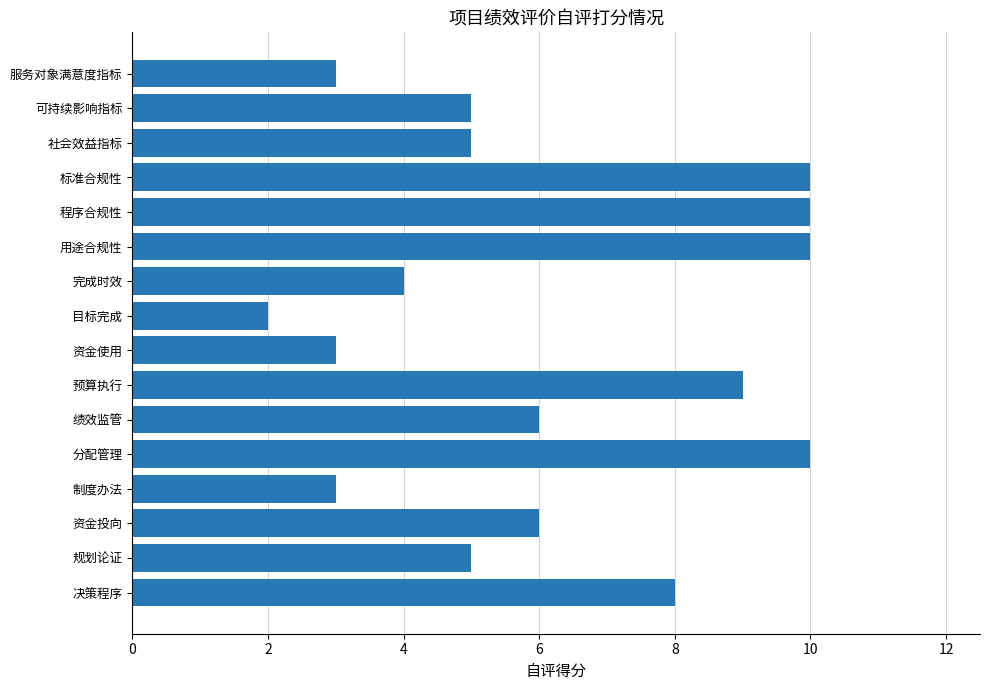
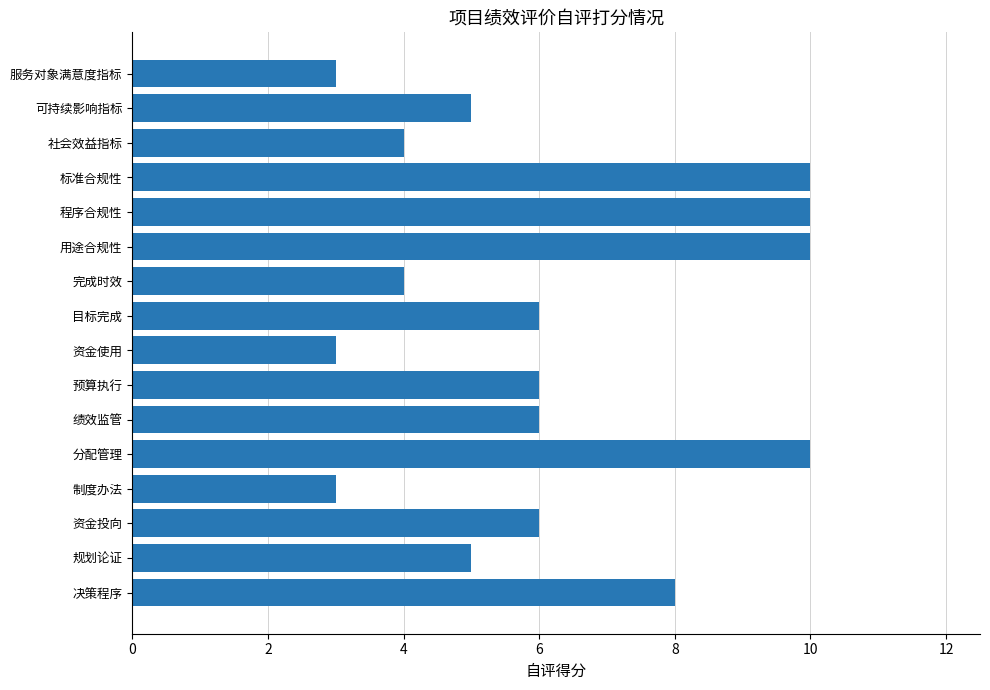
  {
    "服务对象满意度指标": 3,
    "可持续影响指标": 5,
-   "社会效益指标": 5,
+   "社会效益指标": 4,
    "标准合规性": 10,
    "程序合规性": 10,
    "用途合规性": 10,
    "完成时效": 4,
-   "目标完成": 2,
+   "目标完成": 6,
    "资金使用": 3,
-   "预算执行": 9,
+   "预算执行": 6,
    "绩效监管": 6,
    "分配管理": 10,
    "制度办法": 3,
    "资金投向": 6,
    "规划论证": 5,
    "决策程序": 8
  }
